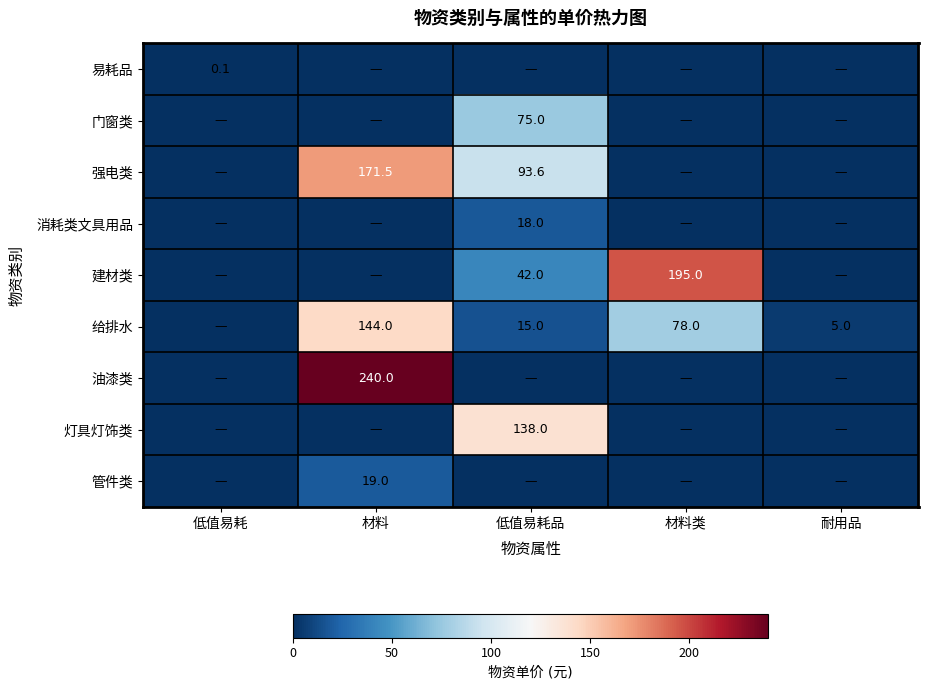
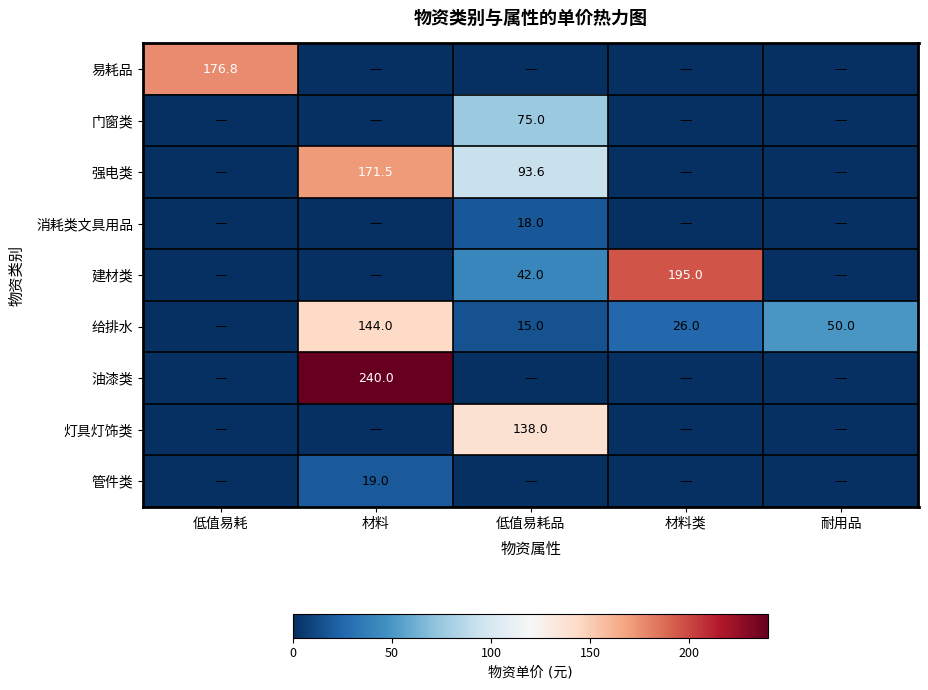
  {
    "易耗品": {
-     "低值易耗": 0.1
+     "低值易耗": 176.8
    },
    "门窗类": {
      "低值易耗品": 75.0
    },
    "强电类": {
      "材料": 171.5,
      "低值易耗品": 93.6
    },
    "消耗类文具用品": {
      "低值易耗品": 18.0
    },
    "建材类": {
      "低值易耗品": 42.0,
      "材料类": 195.0
    },
    "给排水": {
      "材料": 144.0,
      "低值易耗品": 15.0,
-     "材料类": 78.0,
-     "耐用品": 5.0
+     "材料类": 26.0,
+     "耐用品": 50.0
    },
    "油漆类": {
      "材料": 240.0
    },
    "灯具灯饰类": {
      "低值易耗品": 138.0
    },
    "管件类": {
      "材料": 19.0
    }
  }
